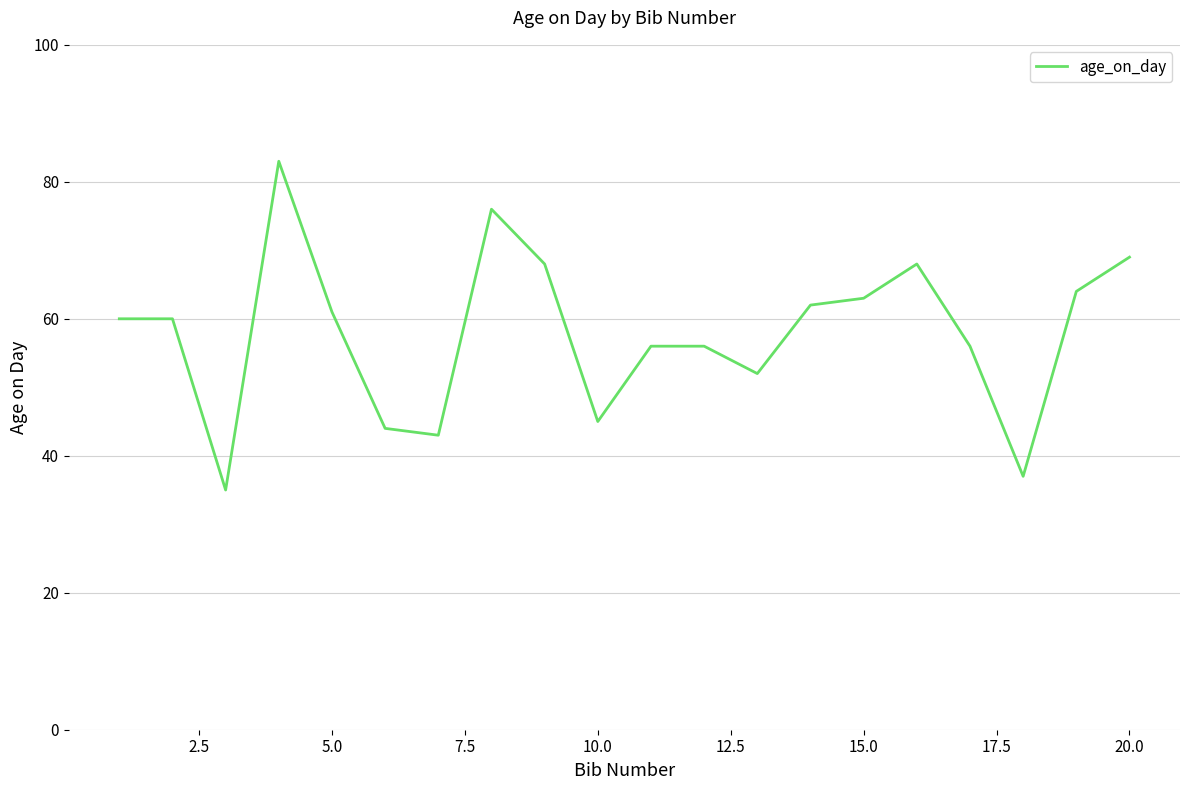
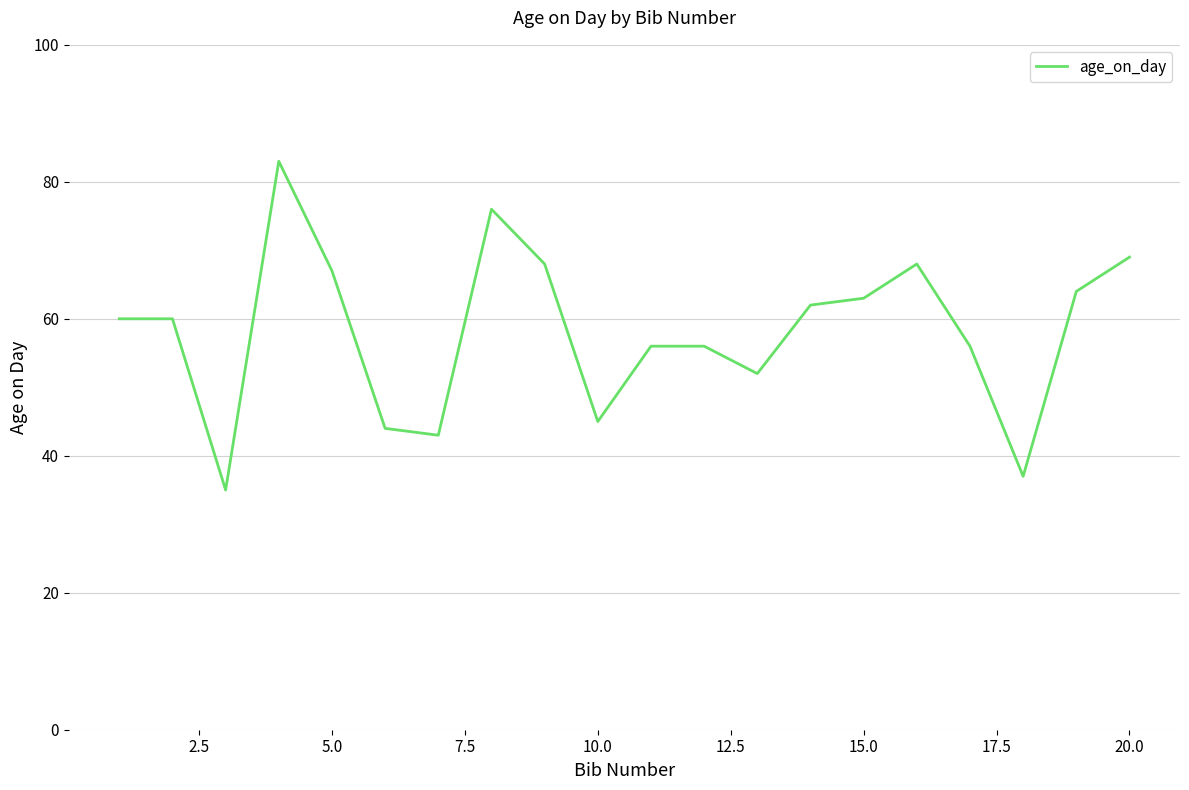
  {
-   "5.0": 61,
+   "5.0": 67,
    "10.0": 45,
    "15.0": 63,
    "20.0": 69
  }
